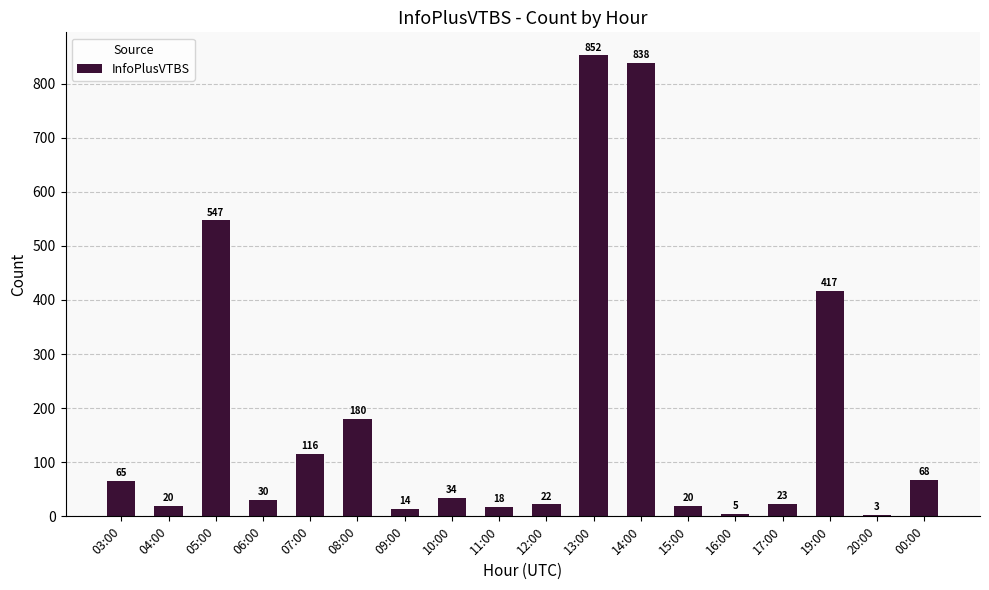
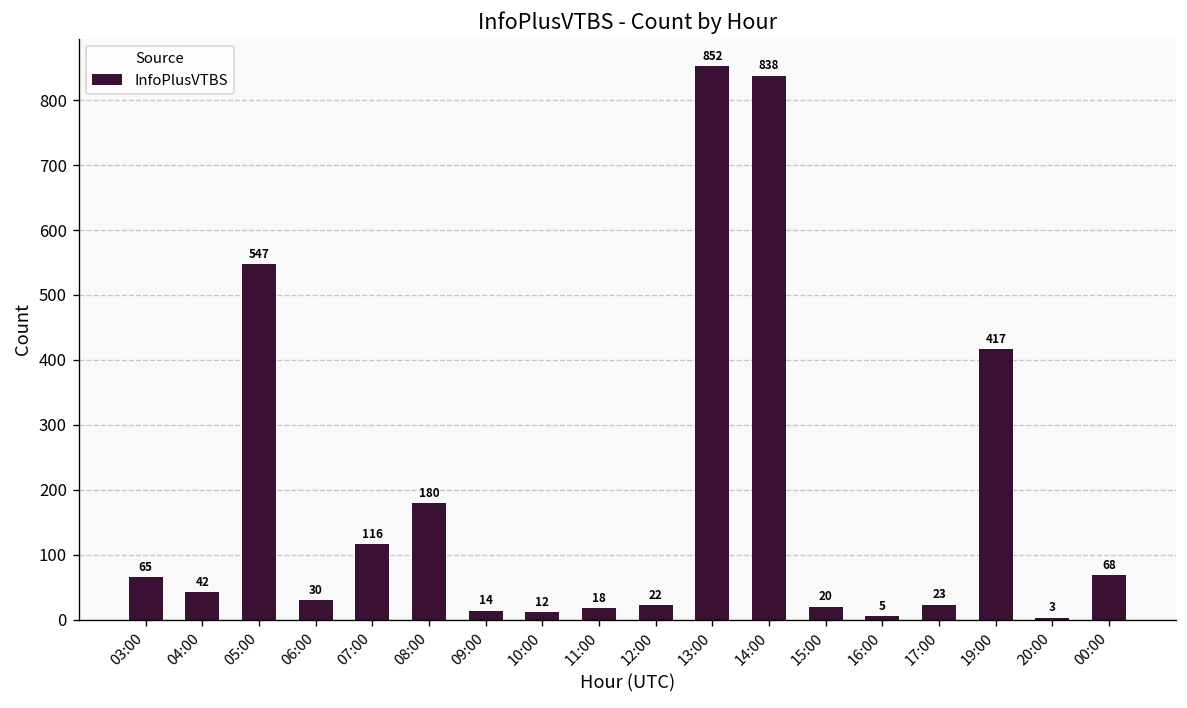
  {
    "03:00": 65,
-   "04:00": 20,
+   "04:00": 42,
    "05:00": 547,
    "06:00": 30,
    "07:00": 116,
    "08:00": 180,
    "09:00": 14,
-   "10:00": 34,
+   "10:00": 12,
    "11:00": 18,
    "12:00": 22,
    "13:00": 852,
    "14:00": 838,
    "15:00": 20,
    "16:00": 5,
    "17:00": 23,
    "19:00": 417,
    "20:00": 3,
    "00:00": 68
  }
